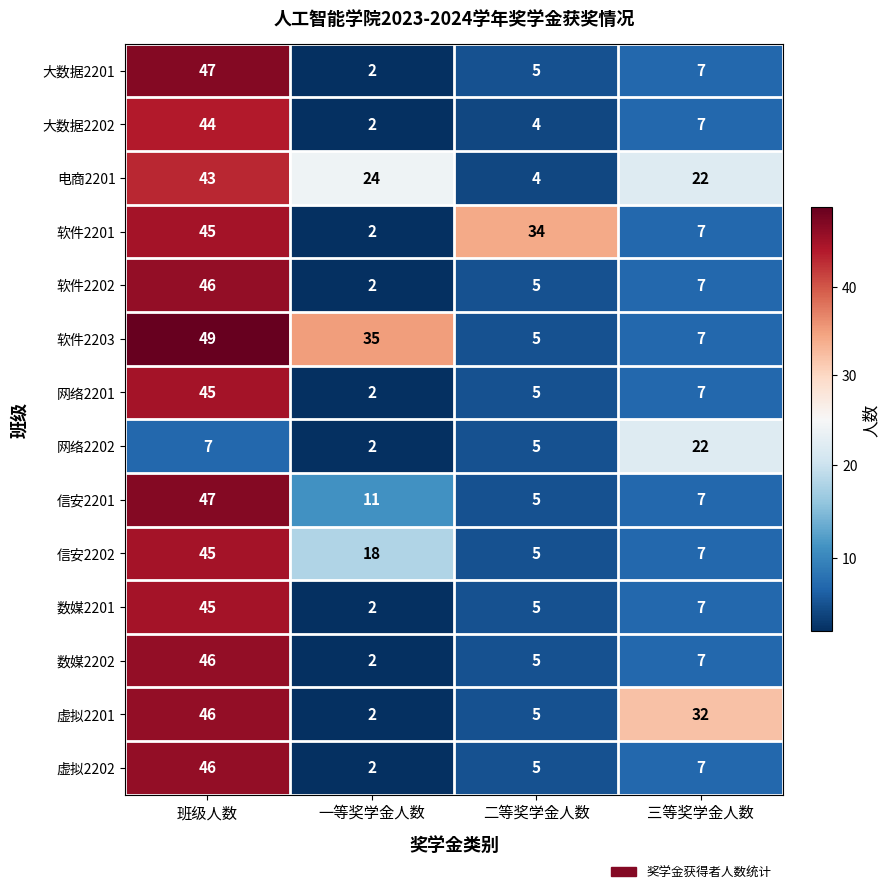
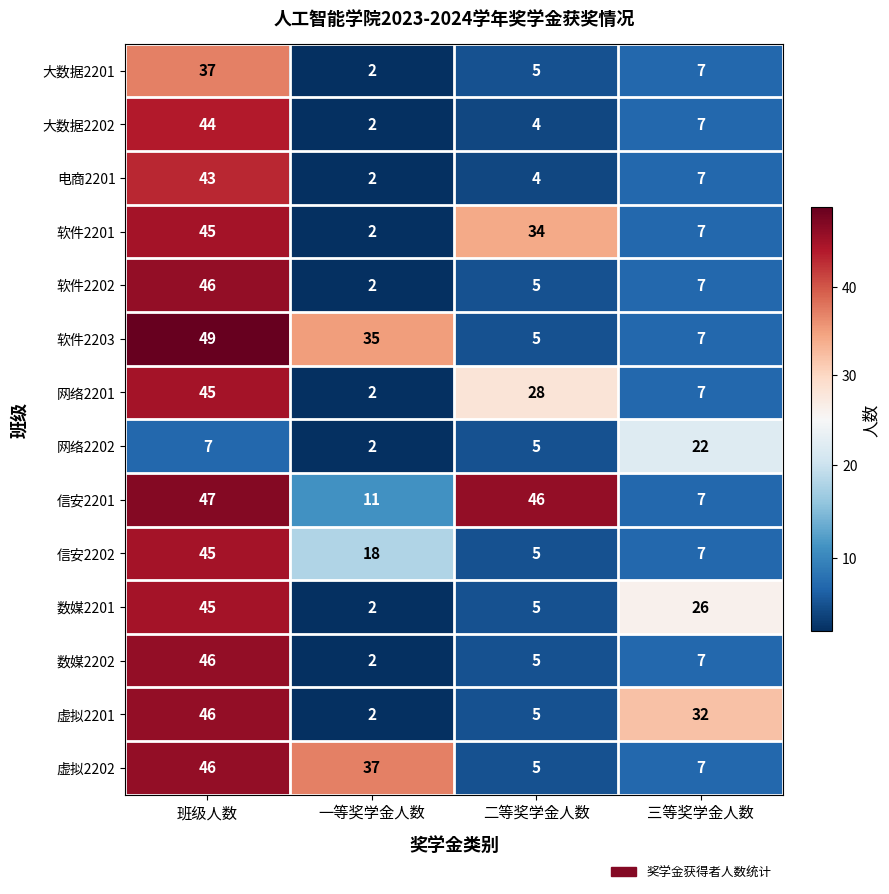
  {
    "大数据2201": {
-     "班级人数": 47,
+     "班级人数": 37,
      "一等奖学金人数": 2,
      "二等奖学金人数": 5,
      "三等奖学金人数": 7
    },
    "大数据2202": {
      "班级人数": 44,
      "一等奖学金人数": 2,
      "二等奖学金人数": 4,
      "三等奖学金人数": 7
    },
    "电商2201": {
      "班级人数": 43,
-     "一等奖学金人数": 24,
+     "一等奖学金人数": 2,
      "二等奖学金人数": 4,
-     "三等奖学金人数": 22
+     "三等奖学金人数": 7
    },
    "软件2201": {
      "班级人数": 45,
      "一等奖学金人数": 2,
      "二等奖学金人数": 34,
      "三等奖学金人数": 7
    },
    "软件2202": {
      "班级人数": 46,
      "一等奖学金人数": 2,
      "二等奖学金人数": 5,
      "三等奖学金人数": 7
    },
    "软件2203": {
      "班级人数": 49,
      "一等奖学金人数": 35,
      "二等奖学金人数": 5,
      "三等奖学金人数": 7
    },
    "网络2201": {
      "班级人数": 45,
      "一等奖学金人数": 2,
-     "二等奖学金人数": 5,
+     "二等奖学金人数": 28,
      "三等奖学金人数": 7
    },
    "网络2202": {
      "班级人数": 7,
      "一等奖学金人数": 2,
      "二等奖学金人数": 5,
      "三等奖学金人数": 22
    },
    "信安2201": {
      "班级人数": 47,
      "一等奖学金人数": 11,
-     "二等奖学金人数": 5,
+     "二等奖学金人数": 46,
      "三等奖学金人数": 7
    },
    "信安2202": {
      "班级人数": 45,
      "一等奖学金人数": 18,
      "二等奖学金人数": 5,
      "三等奖学金人数": 7
    },
    "数媒2201": {
      "班级人数": 45,
      "一等奖学金人数": 2,
      "二等奖学金人数": 5,
-     "三等奖学金人数": 7
+     "三等奖学金人数": 26
    },
    "数媒2202": {
      "班级人数": 46,
      "一等奖学金人数": 2,
      "二等奖学金人数": 5,
      "三等奖学金人数": 7
    },
    "虚拟2201": {
      "班级人数": 46,
      "一等奖学金人数": 2,
      "二等奖学金人数": 5,
      "三等奖学金人数": 32
    },
    "虚拟2202": {
      "班级人数": 46,
-     "一等奖学金人数": 2,
+     "一等奖学金人数": 37,
      "二等奖学金人数": 5,
      "三等奖学金人数": 7
    }
  }
